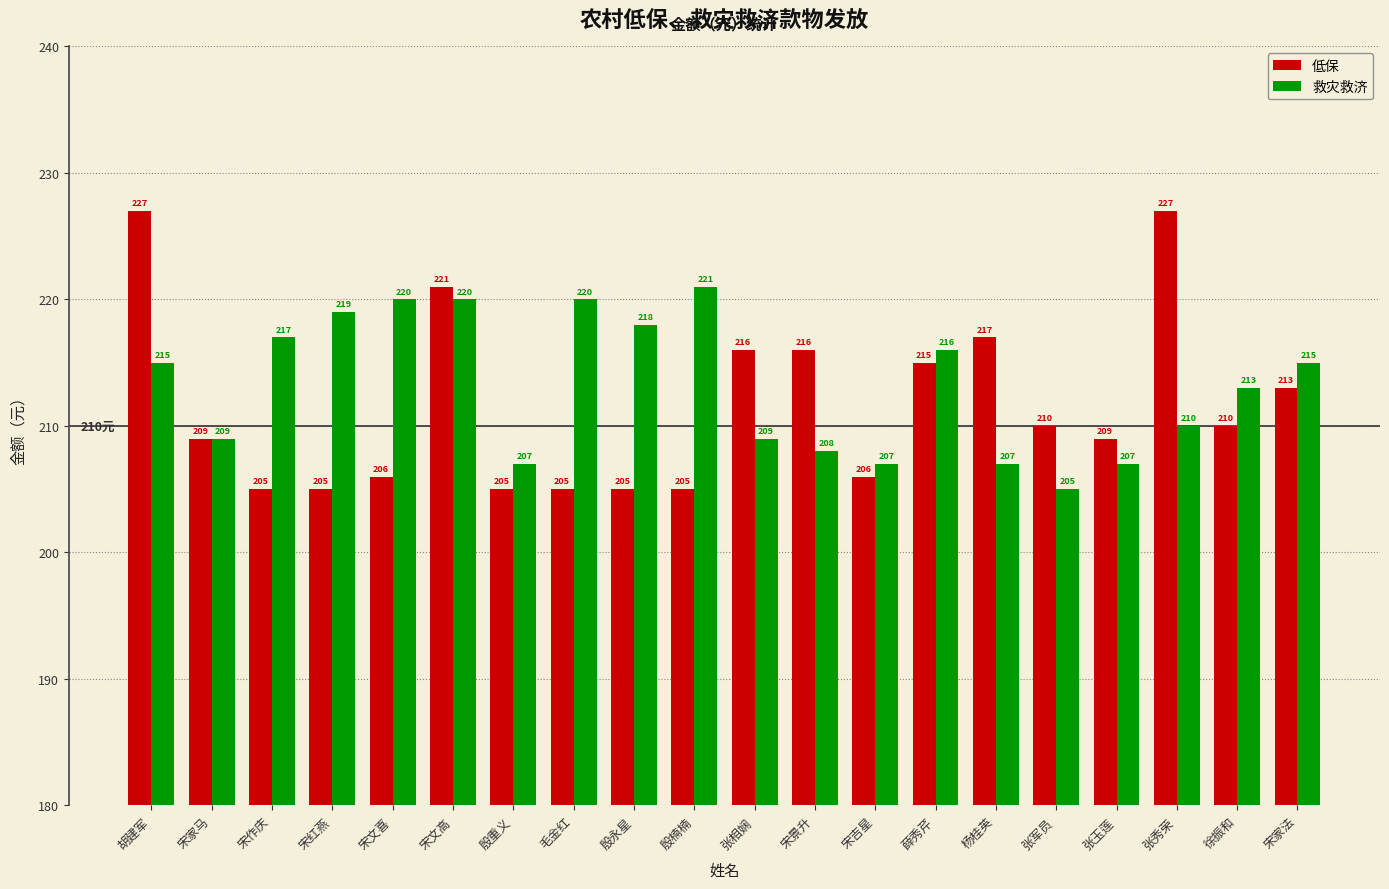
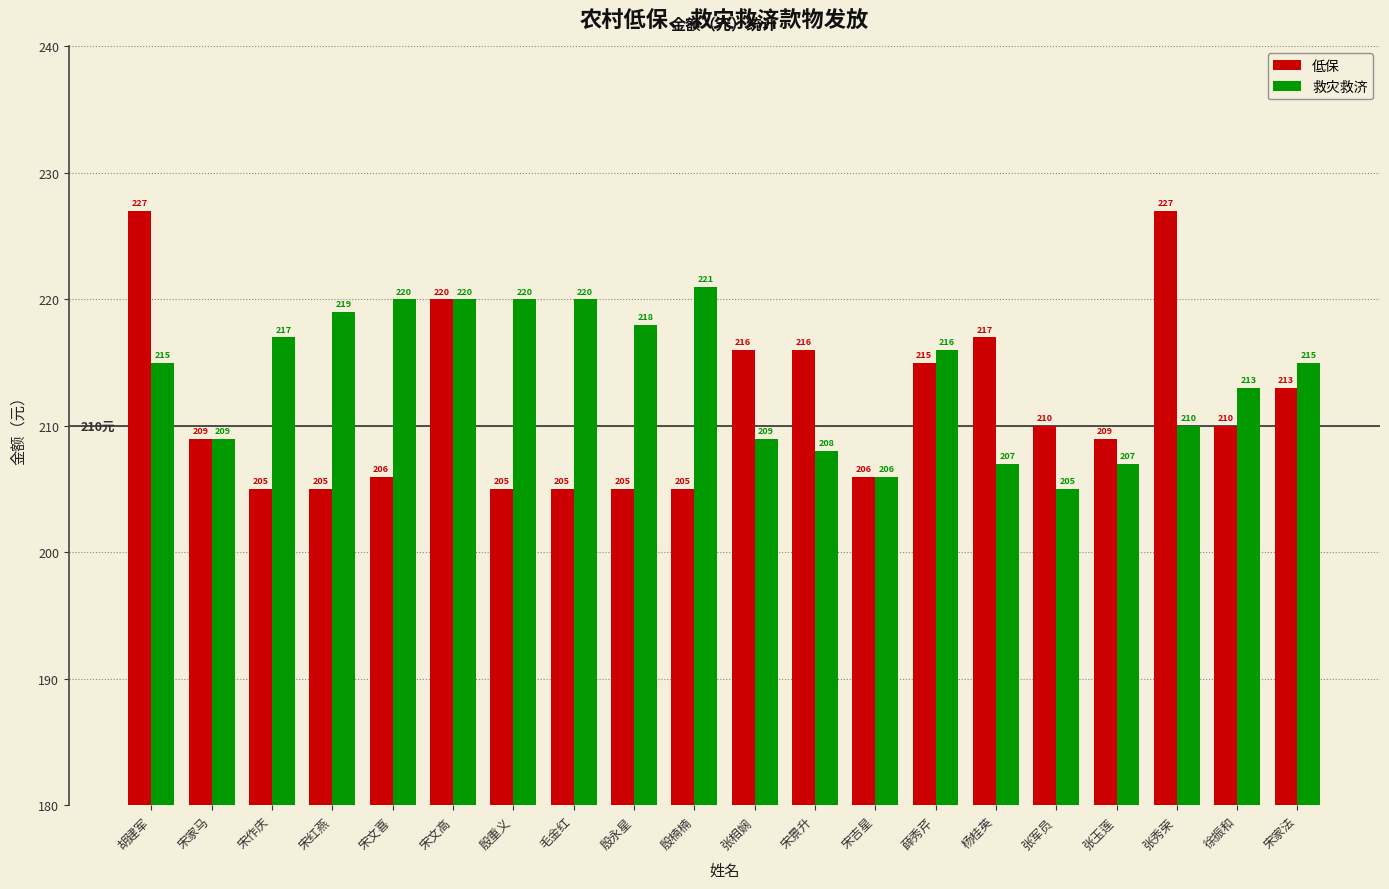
  {
    "低保": {
      "胡建军": 227,
      "宋家马": 209,
      "宋作庆": 205,
      "宋红燕": 205,
      "宋文喜": 206,
-     "宋文高": 221,
+     "宋文高": 220,
      "殷重义": 205,
      "毛金红": 205,
      "殷永星": 205,
      "殷楠楠": 205,
      "张相娴": 216,
      "宋景升": 216,
      "宋吉星": 206,
      "薛秀芹": 215,
      "杨桂英": 217,
      "张军员": 210,
      "张玉莲": 209,
      "张秀荣": 227,
      "徐振和": 210,
      "宋家法": 213
    },
    "救灾救济": {
      "胡建军": 215,
      "宋家马": 209,
      "宋作庆": 217,
      "宋红燕": 219,
      "宋文喜": 220,
      "宋文高": 220,
-     "殷重义": 207,
+     "殷重义": 220,
      "毛金红": 220,
      "殷永星": 218,
      "殷楠楠": 221,
      "张相娴": 209,
      "宋景升": 208,
-     "宋吉星": 207,
+     "宋吉星": 206,
      "薛秀芹": 216,
      "杨桂英": 207,
      "张军员": 205,
      "张玉莲": 207,
      "张秀荣": 210,
      "徐振和": 213,
      "宋家法": 215
    }
  }
